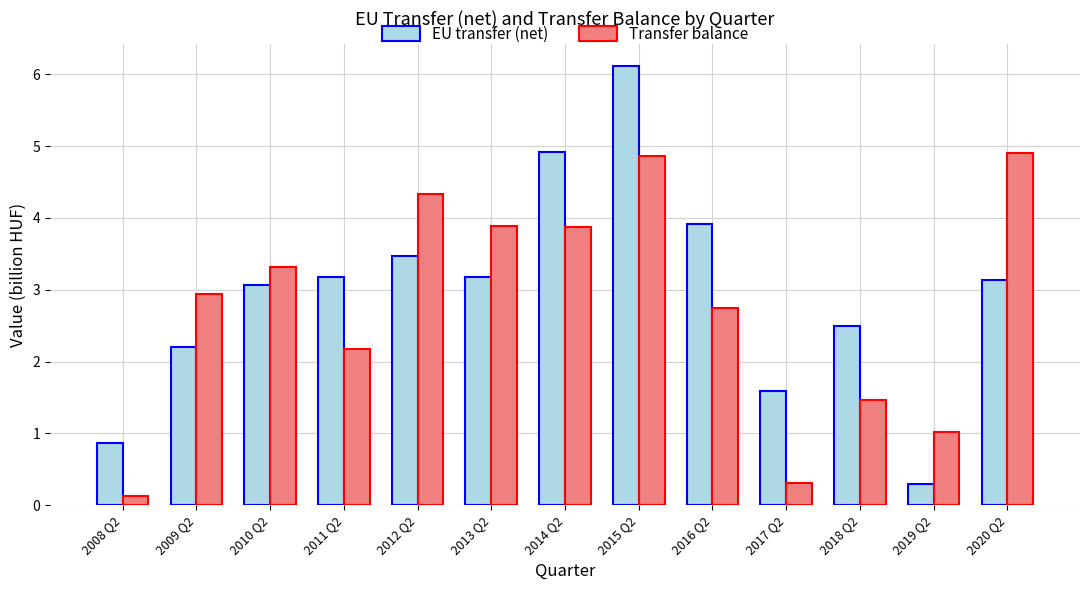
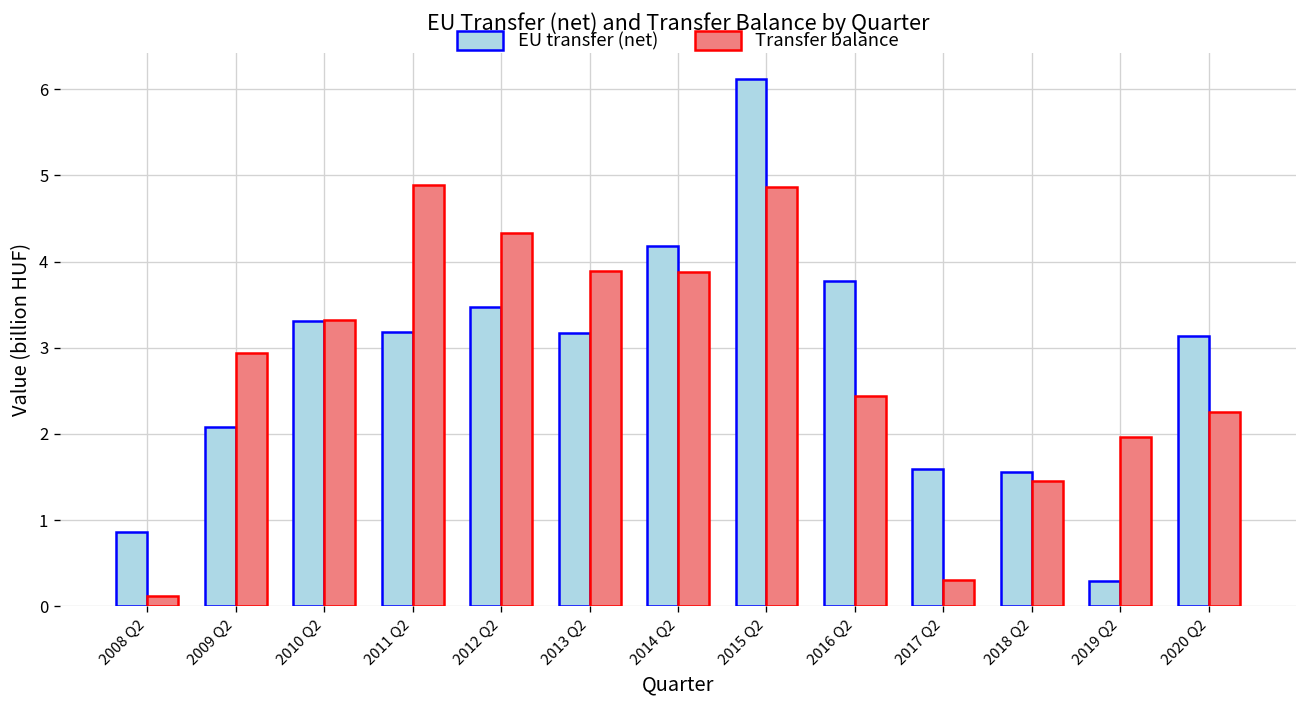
  {
    "EU transfer (net)": {
      "2008 Q2": 0.9,
-     "2009 Q2": 2.2,
-     "2010 Q2": 3.1,
+     "2009 Q2": 2.1,
+     "2010 Q2": 3.3,
      "2011 Q2": 3.2,
      "2012 Q2": 3.5,
      "2013 Q2": 3.2,
-     "2014 Q2": 4.9,
+     "2014 Q2": 4.2,
      "2015 Q2": 6.1,
-     "2016 Q2": 3.9,
+     "2016 Q2": 3.8,
      "2017 Q2": 1.6,
-     "2018 Q2": 2.5,
+     "2018 Q2": 1.6,
      "2019 Q2": 0.3,
      "2020 Q2": 3.1
    },
    "Transfer balance": {
      "2008 Q2": 0.1,
      "2009 Q2": 2.9,
      "2010 Q2": 3.3,
-     "2011 Q2": 2.2,
+     "2011 Q2": 4.9,
      "2012 Q2": 4.3,
      "2013 Q2": 3.9,
      "2014 Q2": 3.9,
      "2015 Q2": 4.9,
-     "2016 Q2": 2.7,
+     "2016 Q2": 2.4,
      "2017 Q2": 0.3,
      "2018 Q2": 1.5,
-     "2019 Q2": 1.0,
-     "2020 Q2": 4.9
+     "2019 Q2": 2.0,
+     "2020 Q2": 2.3
    }
  }
